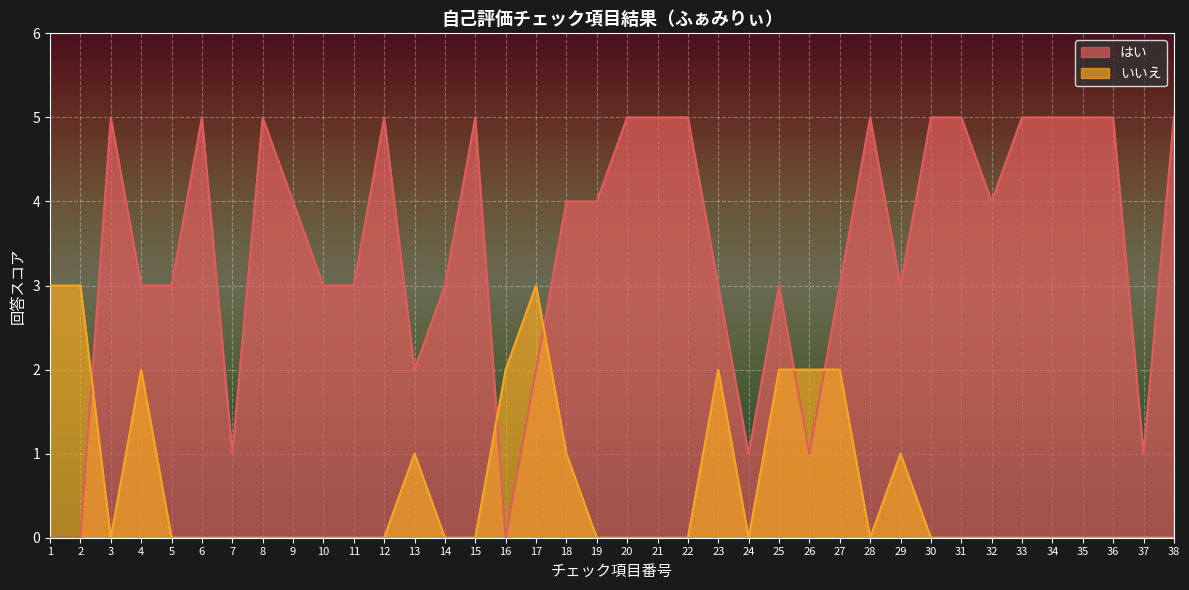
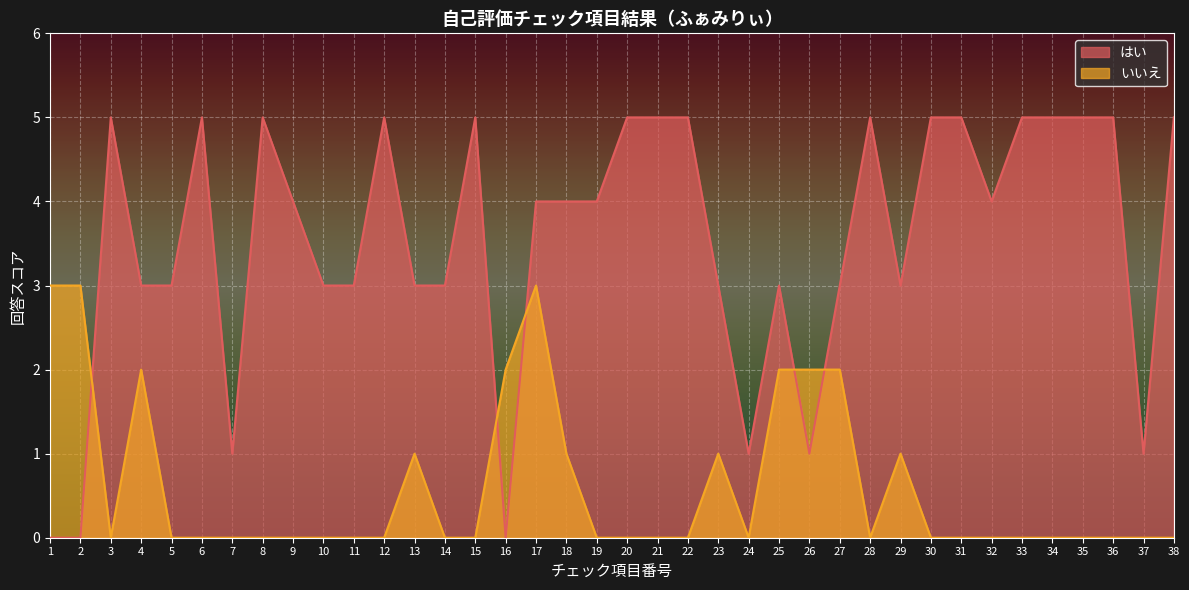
  {
    "はい": {
      "1": 0,
      "2": 0,
      "3": 5,
      "4": 3,
      "5": 3,
      "6": 5,
      "7": 1,
      "8": 5,
      "9": 4,
      "10": 3,
      "11": 3,
      "12": 5,
-     "13": 2,
+     "13": 3,
      "14": 3,
      "15": 5,
      "16": 0,
-     "17": 2,
+     "17": 4,
      "18": 4,
      "19": 4,
      "20": 5,
      "21": 5,
      "22": 5,
      "23": 3,
      "24": 1,
      "25": 3,
      "26": 1,
      "27": 3,
      "28": 5,
      "29": 3,
      "30": 5,
      "31": 5,
      "32": 4,
      "33": 5,
      "34": 5,
      "35": 5,
      "36": 5,
      "37": 1,
      "38": 5
    },
    "いいえ": {
      "1": 3,
      "2": 3,
      "3": 0,
      "4": 2,
      "5": 0,
      "6": 0,
      "7": 0,
      "8": 0,
      "9": 0,
      "10": 0,
      "11": 0,
      "12": 0,
      "13": 1,
      "14": 0,
      "15": 0,
      "16": 2,
      "17": 3,
      "18": 1,
      "19": 0,
      "20": 0,
      "21": 0,
      "22": 0,
-     "23": 2,
+     "23": 1,
      "24": 0,
      "25": 2,
      "26": 2,
      "27": 2,
      "28": 0,
      "29": 1,
      "30": 0,
      "31": 0,
      "32": 0,
      "33": 0,
      "34": 0,
      "35": 0,
      "36": 0,
      "37": 0,
      "38": 0
    }
  }
